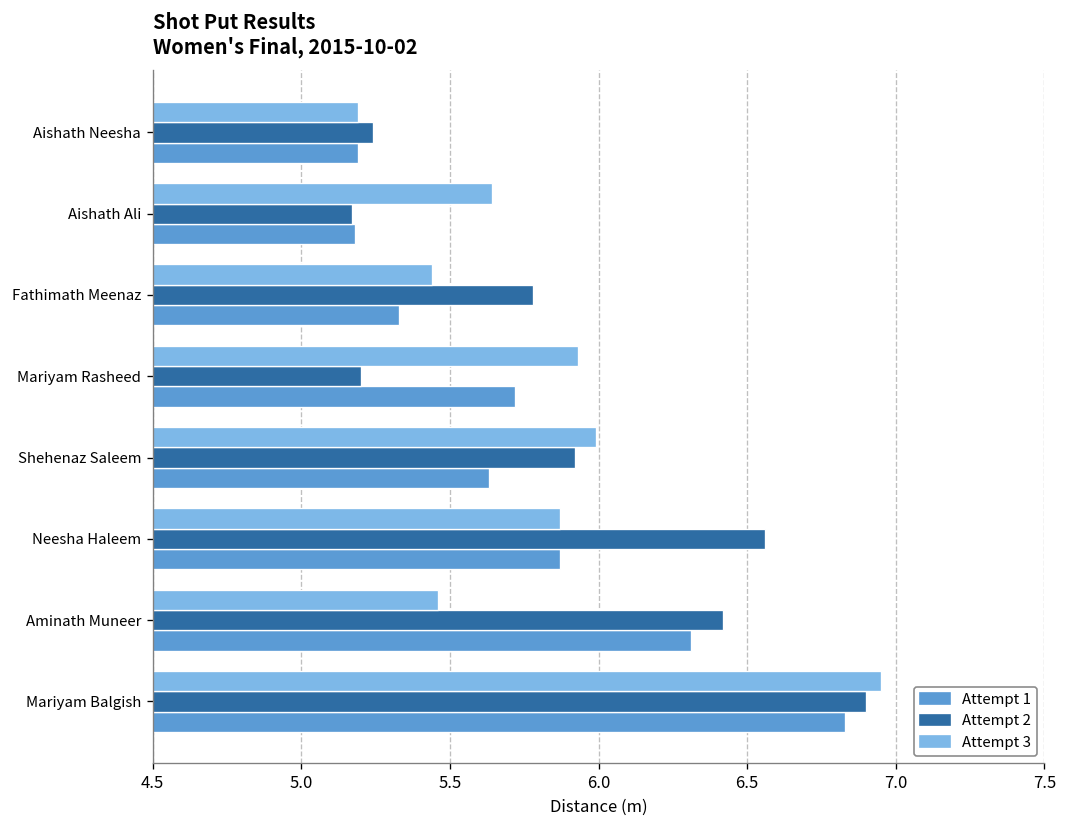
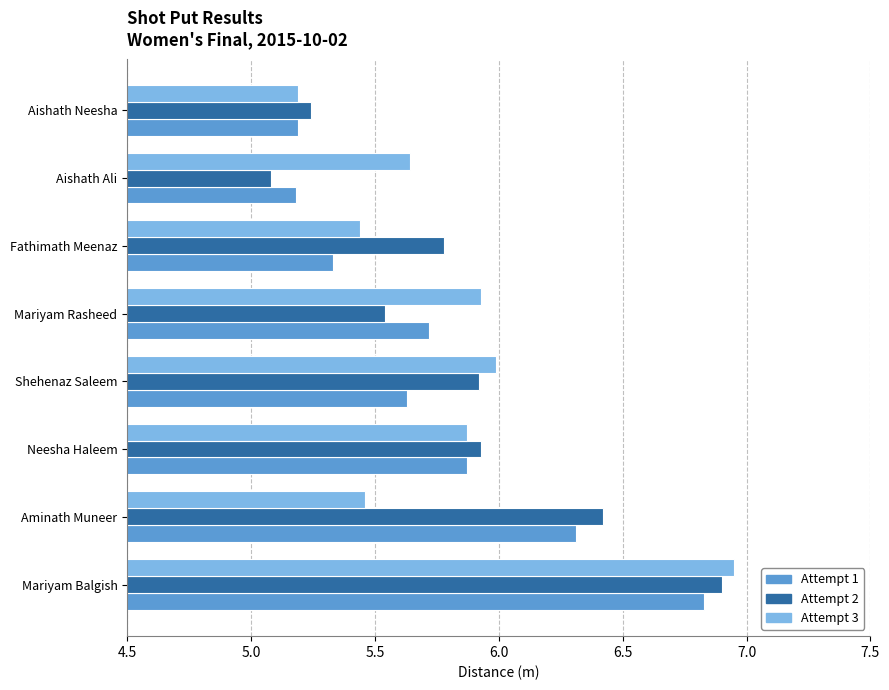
  {
    "Attempt 2": {
      "Aishath Neesha": 5.24,
-     "Aishath Ali": 5.17,
+     "Aishath Ali": 5.08,
      "Fathimath Meenaz": 5.78,
-     "Mariyam Rasheed": 5.20,
+     "Mariyam Rasheed": 5.54,
      "Shehenaz Saleem": 5.92,
-     "Neesha Haleem": 6.56,
+     "Neesha Haleem": 5.93,
      "Aminath Muneer": 6.42,
      "Mariyam Balgish": 6.90
    }
  }
